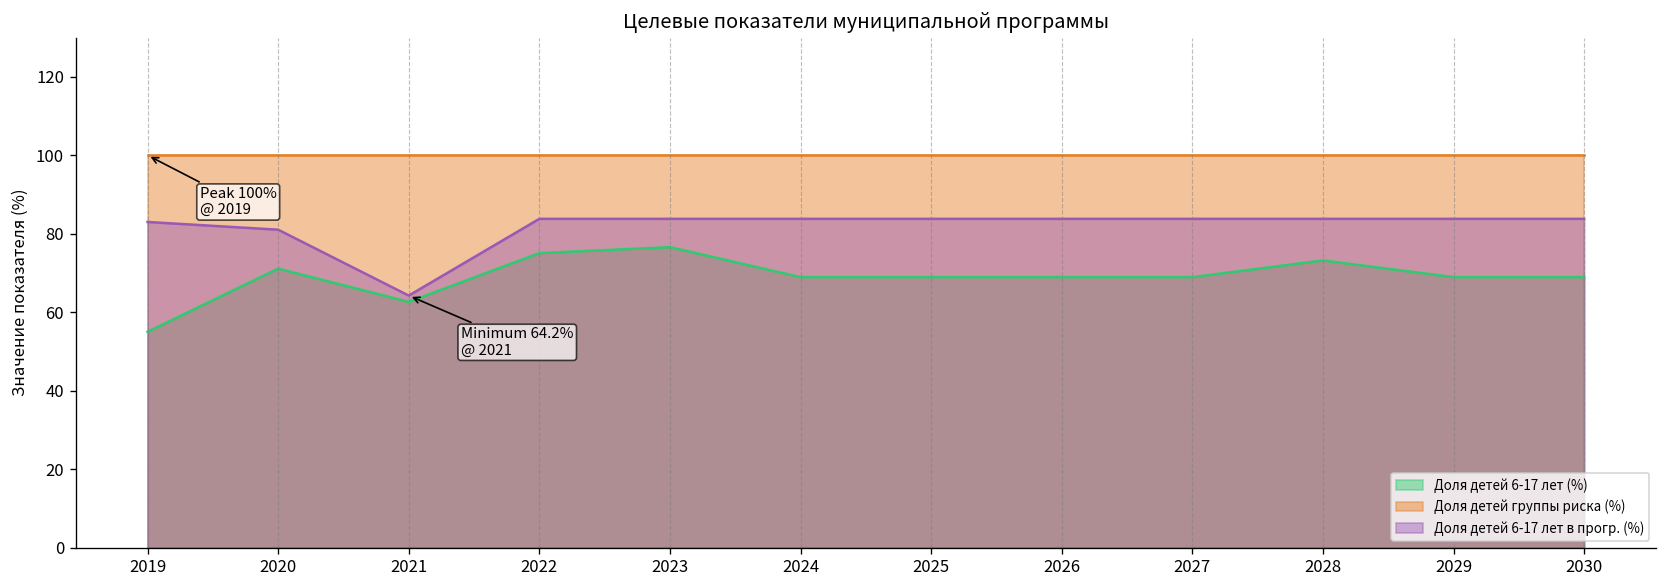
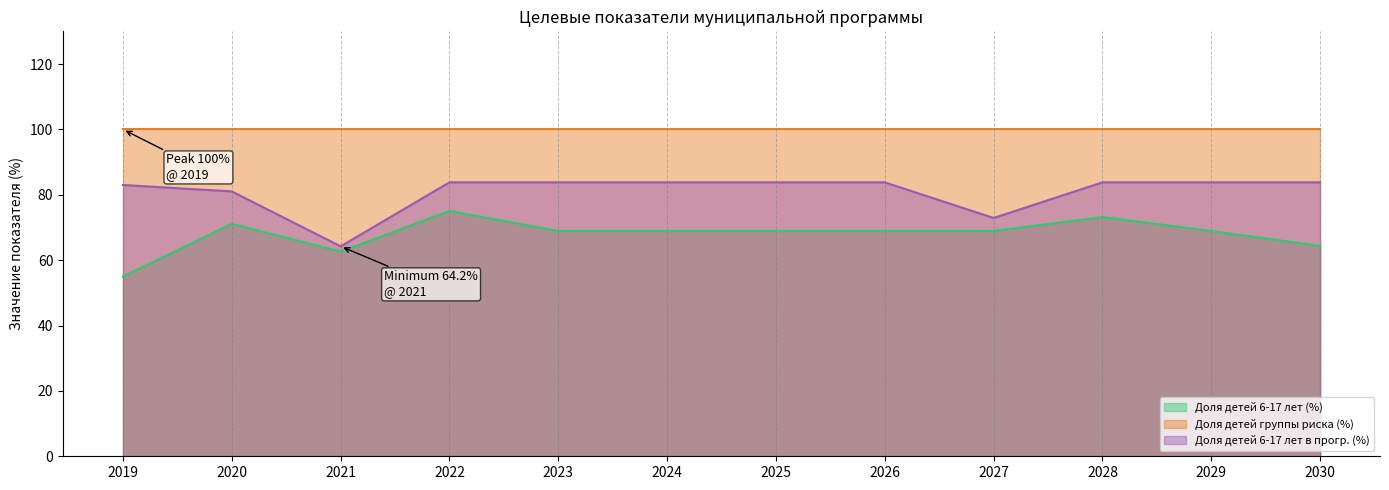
  {
    "Доля детей 6-17 лет (%)": {
      "2019": 55,
      "2020": 71,
      "2022": 75,
-     "2023": 77,
+     "2023": 69,
      "2024": 69,
      "2025": 69,
      "2026": 69,
      "2027": 69,
      "2028": 73,
      "2029": 69,
-     "2030": 69
+     "2030": 64
    },
    "Доля детей группы риска (%)": {
      "2019": 100,
      "2021": 100,
      "2022": 100,
      "2023": 100,
      "2024": 100,
      "2025": 100,
      "2026": 100,
      "2027": 100,
      "2028": 100,
      "2029": 100,
      "2030": 100
    },
    "Доля детей 6-17 лет в прогр. (%)": {
      "2019": 83,
      "2020": 81,
      "2022": 84,
      "2023": 84,
      "2024": 84,
      "2025": 84,
      "2026": 84,
-     "2027": 84,
+     "2027": 73,
      "2028": 84,
      "2029": 84,
      "2030": 84
    }
  }
